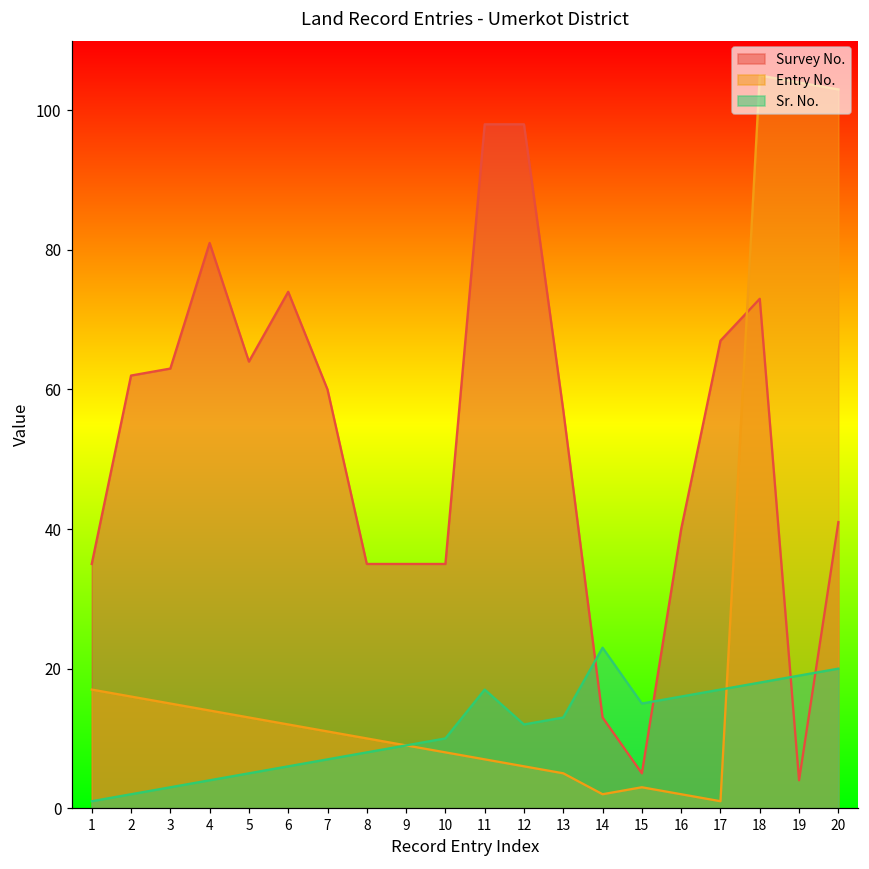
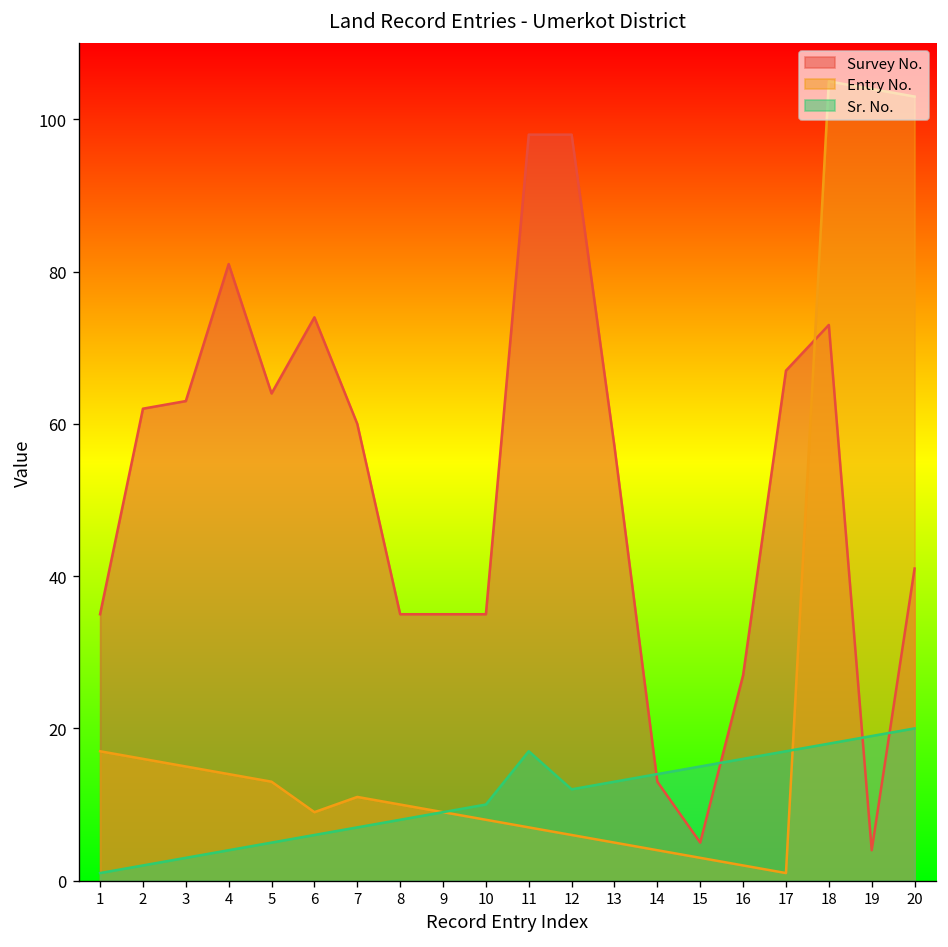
  {
    "Survey No.": {
      "1": 35,
      "2": 62,
      "3": 63,
      "4": 81,
      "5": 64,
      "6": 74,
      "7": 60,
      "8": 35,
      "9": 35,
      "10": 35,
      "11": 98,
      "12": 98,
      "13": 57,
      "14": 13,
      "15": 5,
-     "16": 40,
+     "16": 27,
      "17": 67,
      "18": 73,
      "19": 4,
      "20": 41
    },
    "Entry No.": {
      "1": 17,
      "2": 16,
      "3": 15,
      "4": 14,
      "5": 13,
-     "6": 12,
+     "6": 9,
      "7": 11,
      "8": 10,
      "10": 8,
      "11": 7,
      "12": 6,
      "13": 5,
-     "14": 2,
+     "14": 4,
      "15": 3,
      "16": 2,
      "17": 1
    },
    "Sr. No.": {
      "1": 1,
      "2": 2,
      "3": 3,
      "4": 4,
      "5": 5,
      "6": 6,
      "7": 7,
      "8": 8,
      "10": 10,
      "11": 17,
      "12": 12,
      "13": 13,
-     "14": 23,
+     "14": 14,
      "15": 15,
      "16": 16,
      "17": 17,
      "18": 18,
      "19": 19,
      "20": 20
    }
  }
